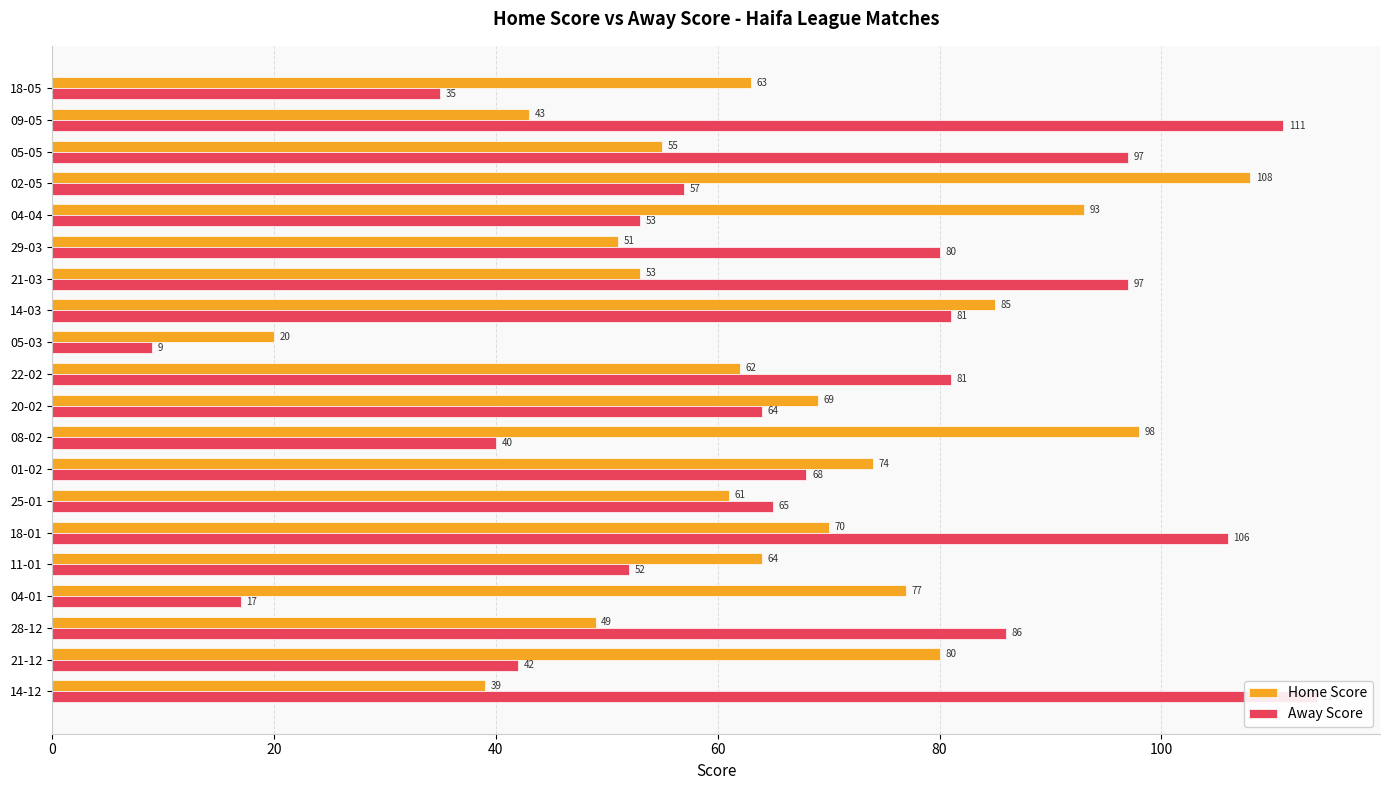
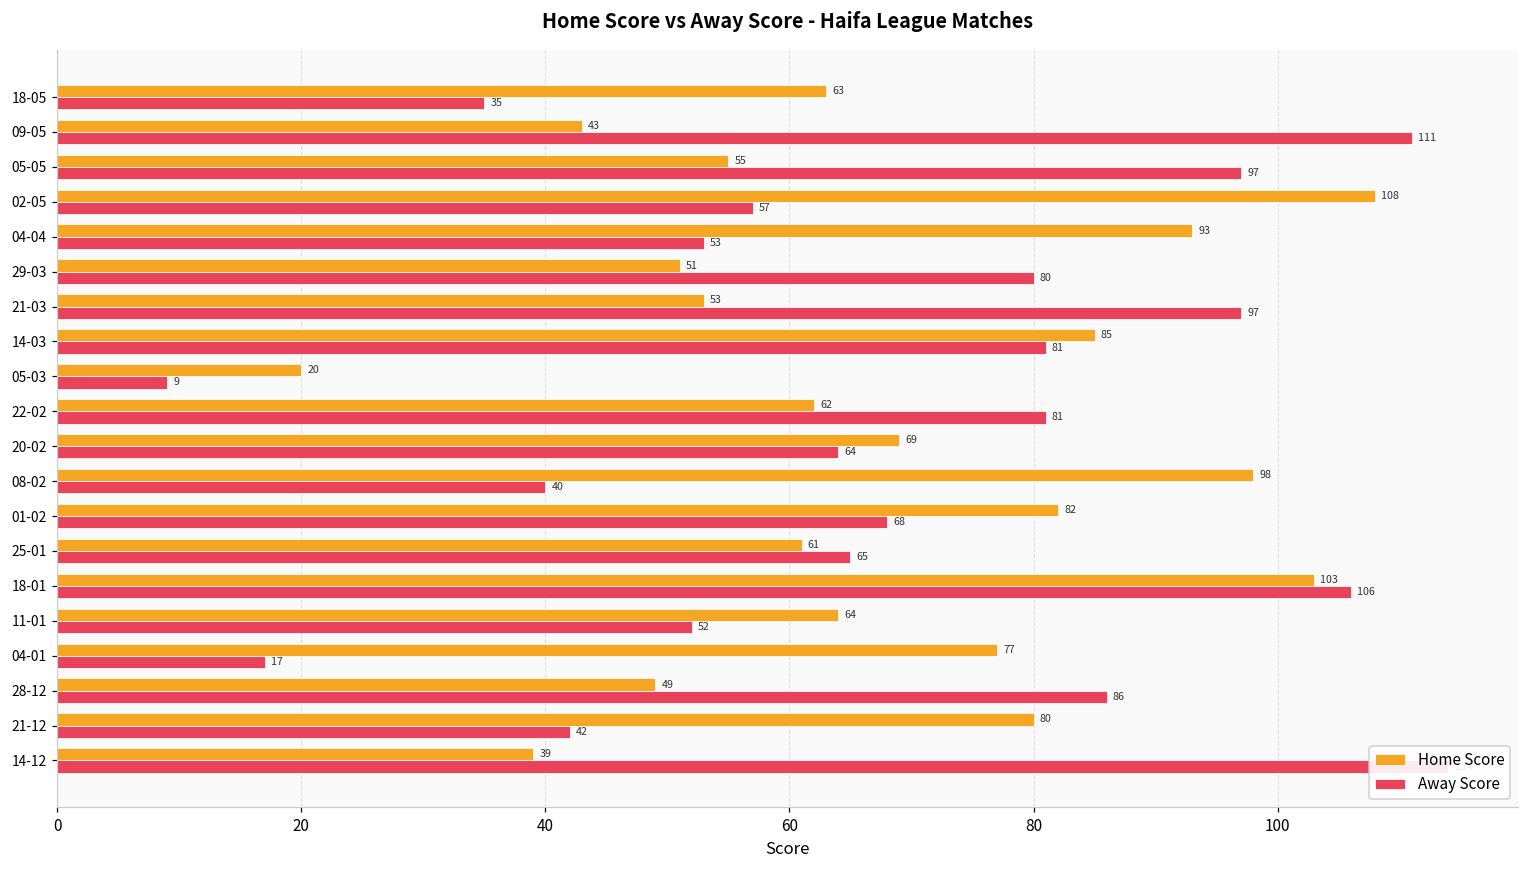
  {
    "Home Score": {
      "18-05": 63,
      "09-05": 43,
      "05-05": 55,
      "02-05": 108,
      "04-04": 93,
      "29-03": 51,
      "21-03": 53,
      "14-03": 85,
      "05-03": 20,
      "22-02": 62,
      "20-02": 69,
      "08-02": 98,
-     "01-02": 74,
+     "01-02": 82,
      "25-01": 61,
-     "18-01": 70,
+     "18-01": 103,
      "11-01": 64,
      "04-01": 77,
      "28-12": 49,
      "21-12": 80,
      "14-12": 39
    },
    "Away Score": {
      "18-05": 35,
      "09-05": 111,
      "05-05": 97,
      "02-05": 57,
      "04-04": 53,
      "29-03": 80,
      "21-03": 97,
      "14-03": 81,
      "05-03": 9,
      "22-02": 81,
      "20-02": 64,
      "08-02": 40,
      "01-02": 68,
      "25-01": 65,
      "18-01": 106,
      "11-01": 52,
      "04-01": 17,
      "28-12": 86,
      "21-12": 42
    }
  }
